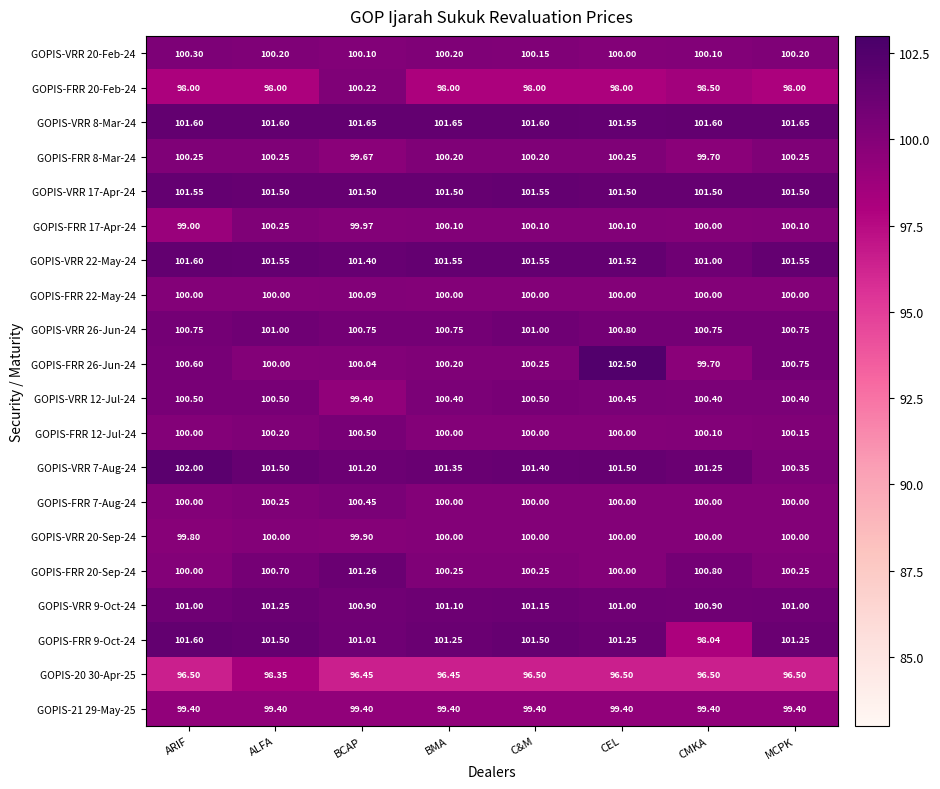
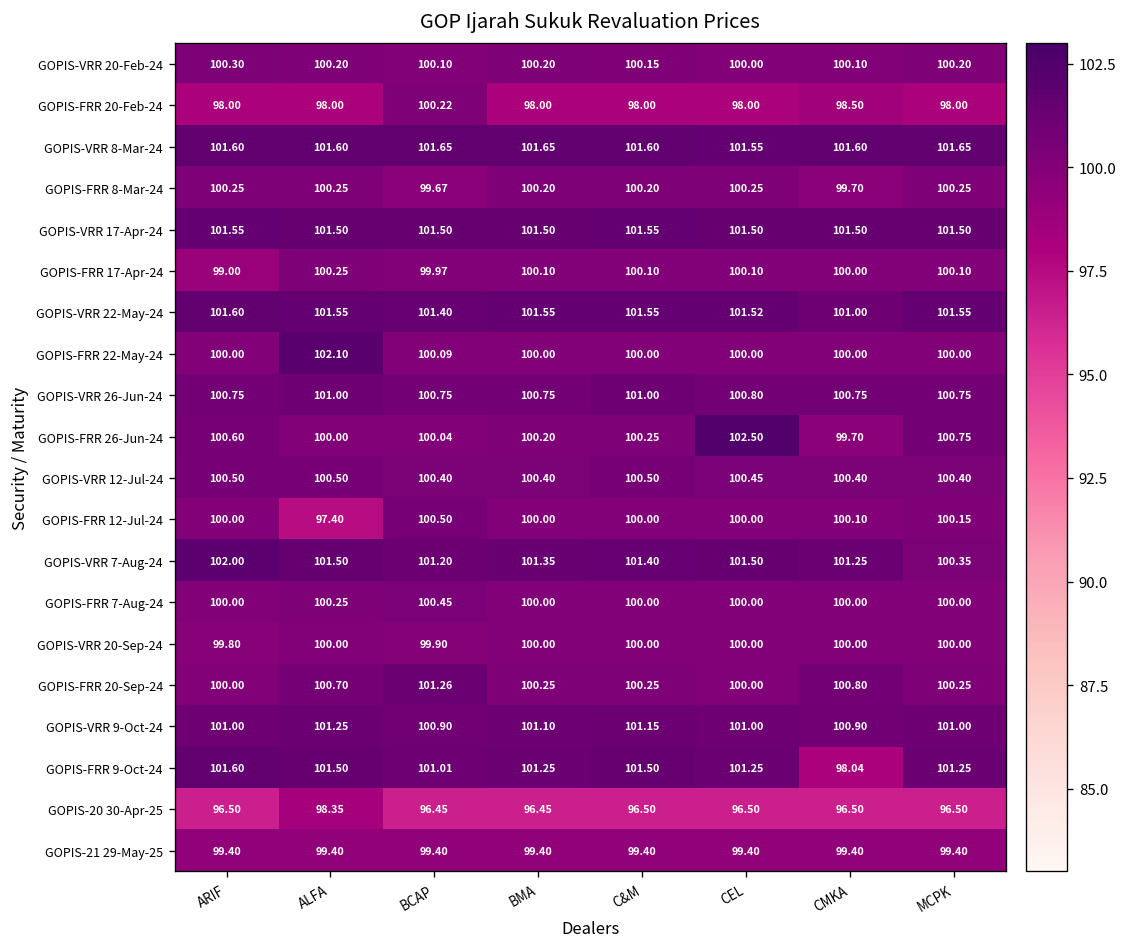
  {
    "GOPIS-VRR 20-Feb-24": {
      "ARIF": 100.30,
      "ALFA": 100.20,
      "BCAP": 100.10,
      "BMA": 100.20,
      "C&M": 100.15,
      "CEL": 100.00,
      "CMKA": 100.10,
      "MCPK": 100.20
    },
    "GOPIS-FRR 20-Feb-24": {
      "ARIF": 98.00,
      "ALFA": 98.00,
      "BCAP": 100.22,
      "BMA": 98.00,
      "C&M": 98.00,
      "CEL": 98.00,
      "CMKA": 98.50,
      "MCPK": 98.00
    },
    "GOPIS-VRR 8-Mar-24": {
      "ARIF": 101.60,
      "ALFA": 101.60,
      "BCAP": 101.65,
      "BMA": 101.65,
      "C&M": 101.60,
      "CEL": 101.55,
      "CMKA": 101.60,
      "MCPK": 101.65
    },
    "GOPIS-FRR 8-Mar-24": {
      "ARIF": 100.25,
      "ALFA": 100.25,
      "BCAP": 99.67,
      "BMA": 100.20,
      "C&M": 100.20,
      "CEL": 100.25,
      "CMKA": 99.70,
      "MCPK": 100.25
    },
    "GOPIS-VRR 17-Apr-24": {
      "ARIF": 101.55,
      "ALFA": 101.50,
      "BCAP": 101.50,
      "BMA": 101.50,
      "C&M": 101.55,
      "CEL": 101.50,
      "CMKA": 101.50,
      "MCPK": 101.50
    },
    "GOPIS-FRR 17-Apr-24": {
      "ARIF": 99.00,
      "ALFA": 100.25,
      "BCAP": 99.97,
      "BMA": 100.10,
      "C&M": 100.10,
      "CEL": 100.10,
      "CMKA": 100.00,
      "MCPK": 100.10
    },
    "GOPIS-VRR 22-May-24": {
      "ARIF": 101.60,
      "ALFA": 101.55,
      "BCAP": 101.40,
      "BMA": 101.55,
      "C&M": 101.55,
      "CEL": 101.52,
      "CMKA": 101.00,
      "MCPK": 101.55
    },
    "GOPIS-FRR 22-May-24": {
      "ARIF": 100.00,
-     "ALFA": 100.00,
+     "ALFA": 102.10,
      "BCAP": 100.09,
      "BMA": 100.00,
      "C&M": 100.00,
      "CEL": 100.00,
      "CMKA": 100.00,
      "MCPK": 100.00
    },
    "GOPIS-VRR 26-Jun-24": {
      "ARIF": 100.75,
      "ALFA": 101.00,
      "BCAP": 100.75,
      "BMA": 100.75,
      "C&M": 101.00,
      "CEL": 100.80,
      "CMKA": 100.75,
      "MCPK": 100.75
    },
    "GOPIS-FRR 26-Jun-24": {
      "ARIF": 100.60,
      "ALFA": 100.00,
      "BCAP": 100.04,
      "BMA": 100.20,
      "C&M": 100.25,
      "CEL": 102.50,
      "CMKA": 99.70,
      "MCPK": 100.75
    },
    "GOPIS-VRR 12-Jul-24": {
      "ARIF": 100.50,
      "ALFA": 100.50,
-     "BCAP": 99.40,
+     "BCAP": 100.40,
      "BMA": 100.40,
      "C&M": 100.50,
      "CEL": 100.45,
      "CMKA": 100.40,
      "MCPK": 100.40
    },
    "GOPIS-FRR 12-Jul-24": {
      "ARIF": 100.00,
-     "ALFA": 100.20,
+     "ALFA": 97.40,
      "BCAP": 100.50,
      "BMA": 100.00,
      "C&M": 100.00,
      "CEL": 100.00,
      "CMKA": 100.10,
      "MCPK": 100.15
    },
    "GOPIS-VRR 7-Aug-24": {
      "ARIF": 102.00,
      "ALFA": 101.50,
      "BCAP": 101.20,
      "BMA": 101.35,
      "C&M": 101.40,
      "CEL": 101.50,
      "CMKA": 101.25,
      "MCPK": 100.35
    },
    "GOPIS-FRR 7-Aug-24": {
      "ARIF": 100.00,
      "ALFA": 100.25,
      "BCAP": 100.45,
      "BMA": 100.00,
      "C&M": 100.00,
      "CEL": 100.00,
      "CMKA": 100.00,
      "MCPK": 100.00
    },
    "GOPIS-VRR 20-Sep-24": {
      "ARIF": 99.80,
      "ALFA": 100.00,
      "BCAP": 99.90,
      "BMA": 100.00,
      "C&M": 100.00,
      "CEL": 100.00,
      "CMKA": 100.00,
      "MCPK": 100.00
    },
    "GOPIS-FRR 20-Sep-24": {
      "ARIF": 100.00,
      "ALFA": 100.70,
      "BCAP": 101.26,
      "BMA": 100.25,
      "C&M": 100.25,
      "CEL": 100.00,
      "CMKA": 100.80,
      "MCPK": 100.25
    },
    "GOPIS-VRR 9-Oct-24": {
      "ARIF": 101.00,
      "ALFA": 101.25,
      "BCAP": 100.90,
      "BMA": 101.10,
      "C&M": 101.15,
      "CEL": 101.00,
      "CMKA": 100.90,
      "MCPK": 101.00
    },
    "GOPIS-FRR 9-Oct-24": {
      "ARIF": 101.60,
      "ALFA": 101.50,
      "BCAP": 101.01,
      "BMA": 101.25,
      "C&M": 101.50,
      "CEL": 101.25,
      "CMKA": 98.04,
      "MCPK": 101.25
    },
    "GOPIS-20 30-Apr-25": {
      "ARIF": 96.50,
      "ALFA": 98.35,
      "BCAP": 96.45,
      "BMA": 96.45,
      "C&M": 96.50,
      "CEL": 96.50,
      "CMKA": 96.50,
      "MCPK": 96.50
    },
    "GOPIS-21 29-May-25": {
      "ARIF": 99.40,
      "ALFA": 99.40,
      "BCAP": 99.40,
      "BMA": 99.40,
      "C&M": 99.40,
      "CEL": 99.40,
      "CMKA": 99.40,
      "MCPK": 99.40
    }
  }
